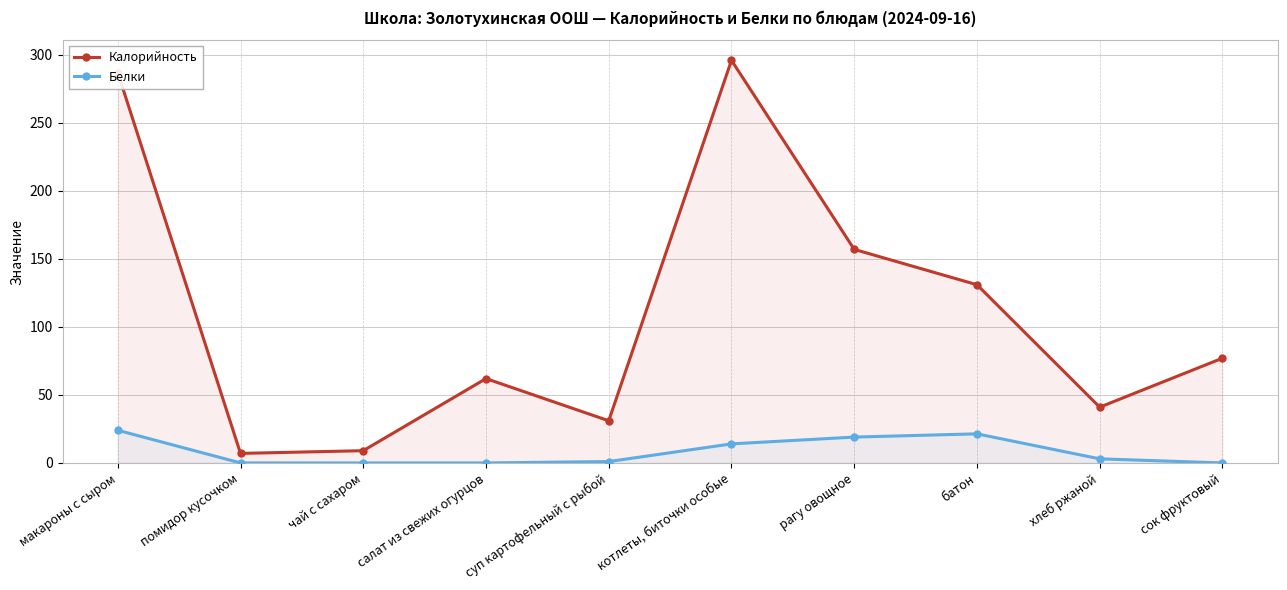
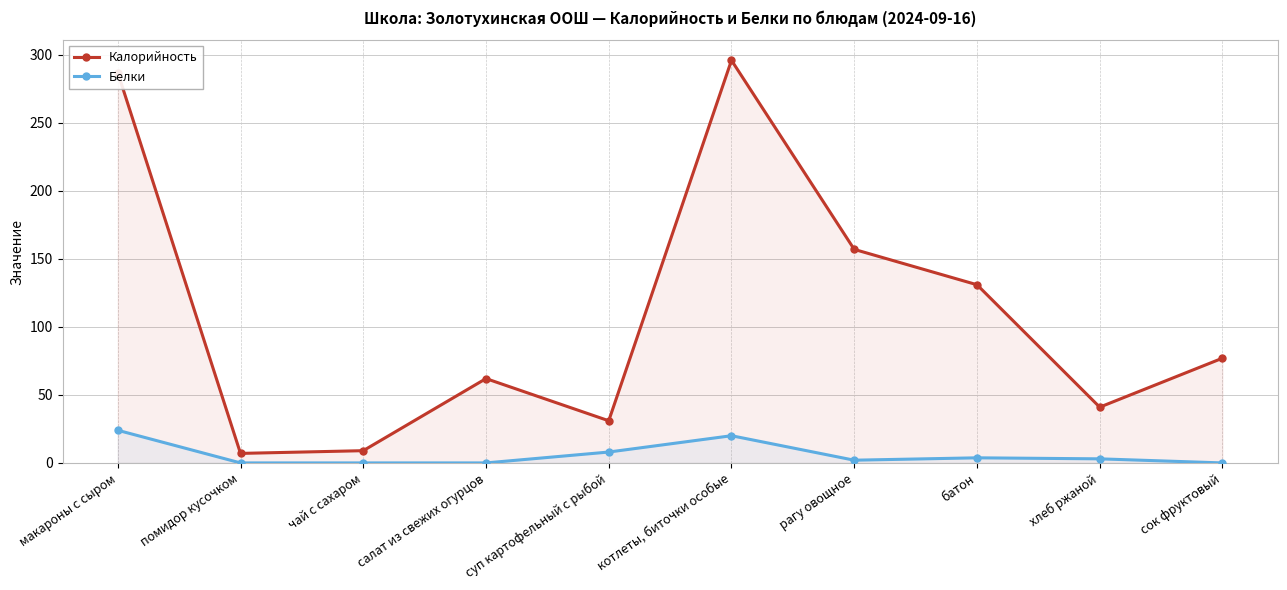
  {
    "Калорийность": {
      "помидор кусочком": 7,
      "чай с сахаром": 9,
      "салат из свежих огурцов": 62,
      "суп картофельный с рыбой": 31,
      "котлеты, биточки особые": 296,
      "рагу овощное": 157,
      "батон": 131,
      "хлеб ржаной": 41,
      "сок фруктовый": 77
    },
    "Белки": {
      "макароны с сыром": 24,
      "помидор кусочком": 0,
      "чай с сахаром": 0,
      "салат из свежих огурцов": 0,
-     "суп картофельный с рыбой": 1,
-     "котлеты, биточки особые": 14,
-     "рагу овощное": 19,
-     "батон": 21,
+     "суп картофельный с рыбой": 8,
+     "котлеты, биточки особые": 20,
+     "рагу овощное": 2,
+     "батон": 4,
      "хлеб ржаной": 3,
      "сок фруктовый": 0
    }
  }
